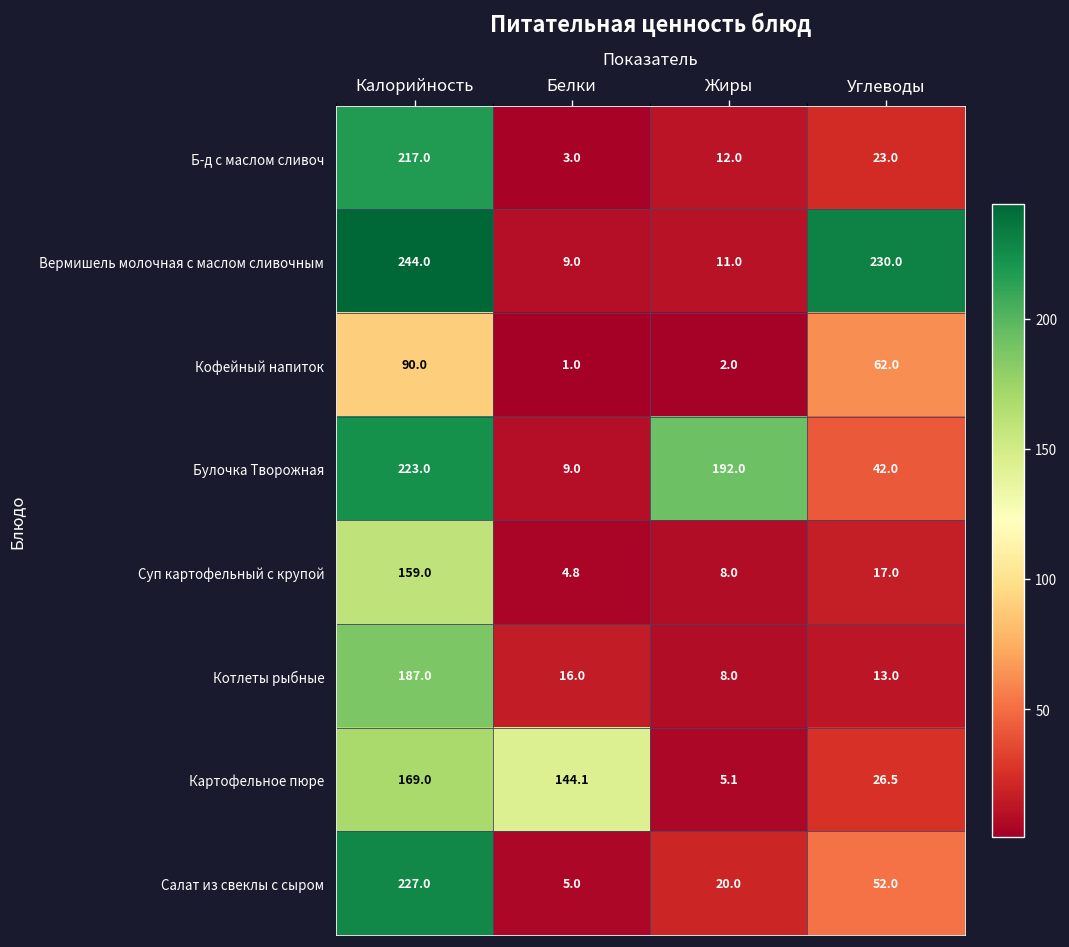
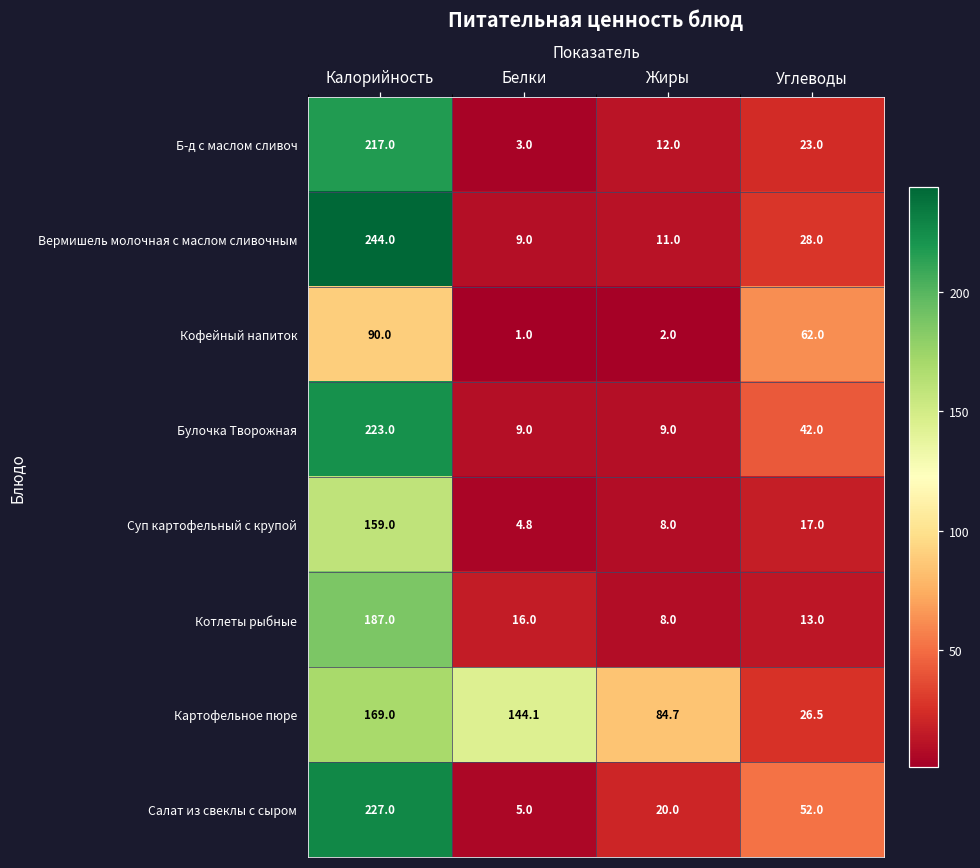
  {
    "Б-д с маслом сливоч": {
      "Калорийность": 217.0,
      "Белки": 3.0,
      "Жиры": 12.0,
      "Углеводы": 23.0
    },
    "Вермишель молочная с маслом сливочным": {
      "Калорийность": 244.0,
      "Белки": 9.0,
      "Жиры": 11.0,
-     "Углеводы": 230.0
+     "Углеводы": 28.0
    },
    "Кофейный напиток": {
      "Калорийность": 90.0,
      "Белки": 1.0,
      "Жиры": 2.0,
      "Углеводы": 62.0
    },
    "Булочка Творожная": {
      "Калорийность": 223.0,
      "Белки": 9.0,
-     "Жиры": 192.0,
+     "Жиры": 9.0,
      "Углеводы": 42.0
    },
    "Суп картофельный с крупой": {
      "Калорийность": 159.0,
      "Белки": 4.8,
      "Жиры": 8.0,
      "Углеводы": 17.0
    },
    "Котлеты рыбные": {
      "Калорийность": 187.0,
      "Белки": 16.0,
      "Жиры": 8.0,
      "Углеводы": 13.0
    },
    "Картофельное пюре": {
      "Калорийность": 169.0,
      "Белки": 144.1,
-     "Жиры": 5.1,
+     "Жиры": 84.7,
      "Углеводы": 26.5
    },
    "Салат из свеклы с сыром": {
      "Калорийность": 227.0,
      "Белки": 5.0,
      "Жиры": 20.0,
      "Углеводы": 52.0
    }
  }
